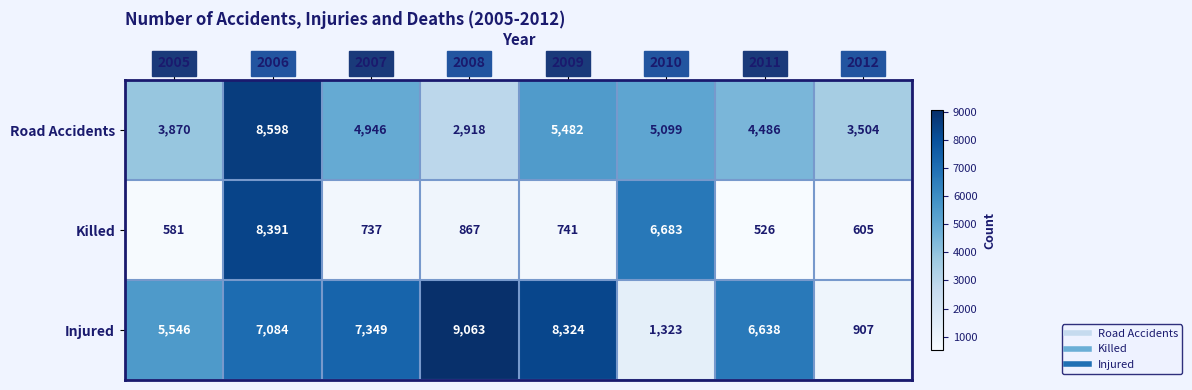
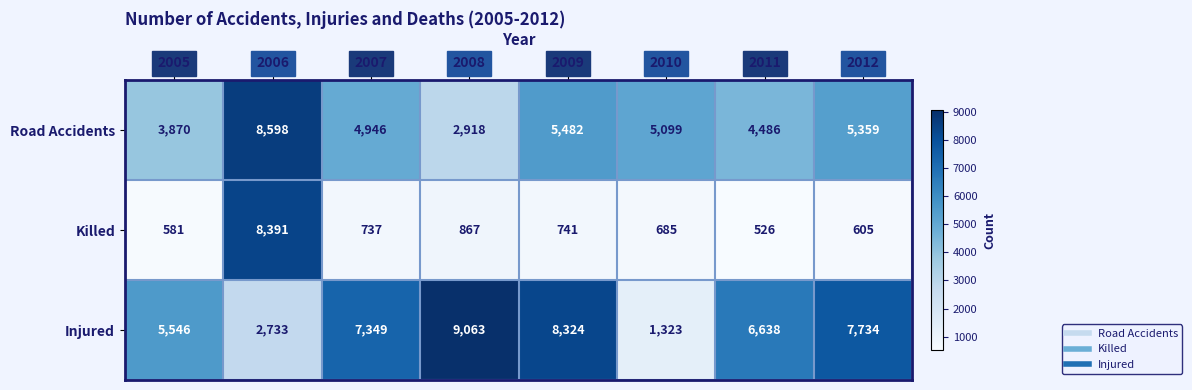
  {
    "Road Accidents": {
      "2006": "8,598",
      "2008": "2,918",
      "2010": "5,099",
-     "2012": "3,504"
+     "2012": "5,359"
    },
    "Killed": {
      "2006": "8,391",
      "2008": "867",
-     "2010": "6,683",
+     "2010": "685",
      "2012": "605"
    },
    "Injured": {
-     "2006": "7,084",
+     "2006": "2,733",
      "2008": "9,063",
      "2010": "1,323",
-     "2012": "907"
+     "2012": "7,734"
    }
  }
